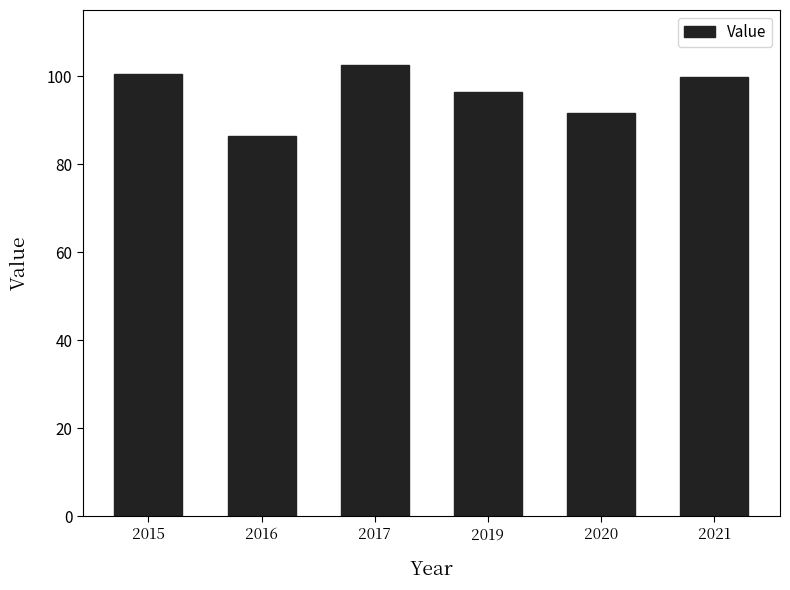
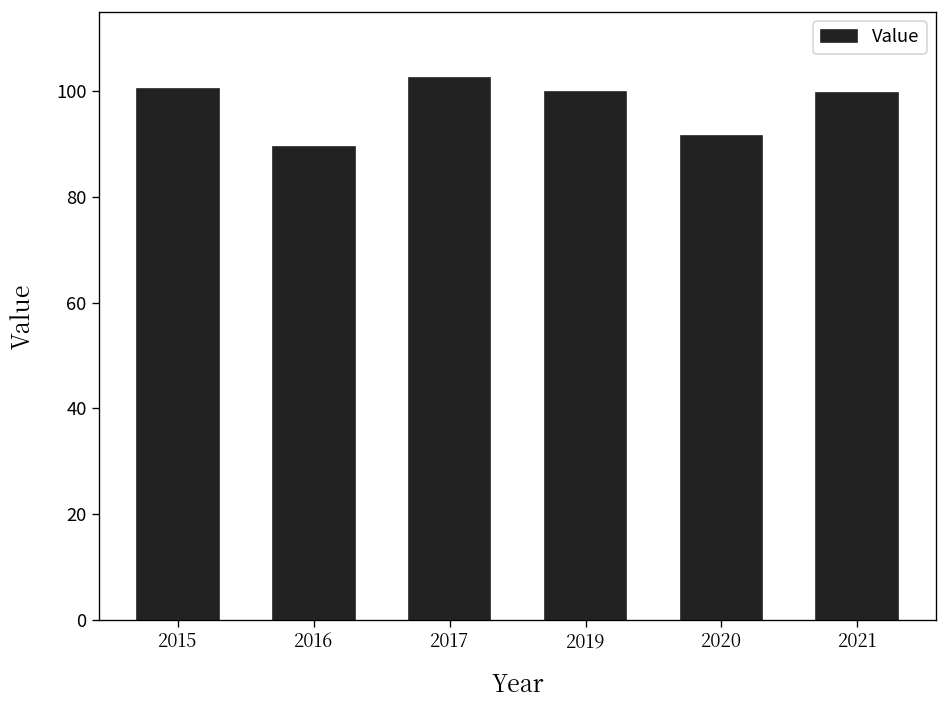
  {
    "2015": 101,
-   "2016": 87,
+   "2016": 90,
    "2017": 103,
-   "2019": 96,
+   "2019": 100,
    "2020": 92,
    "2021": 100
  }
